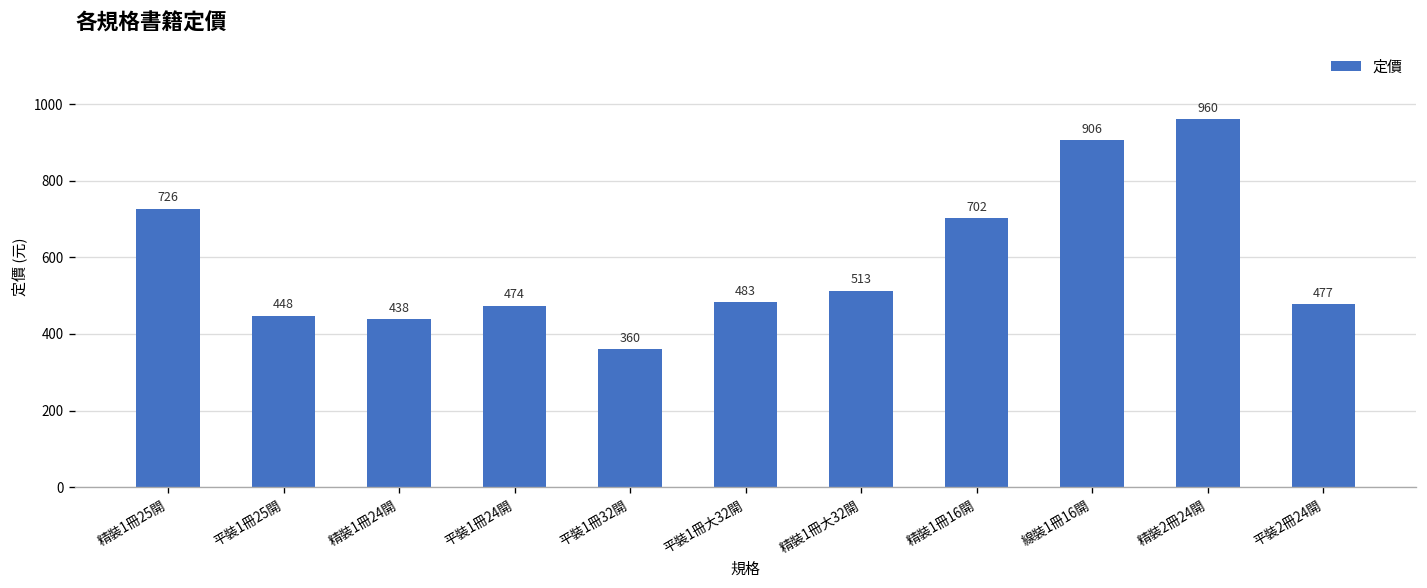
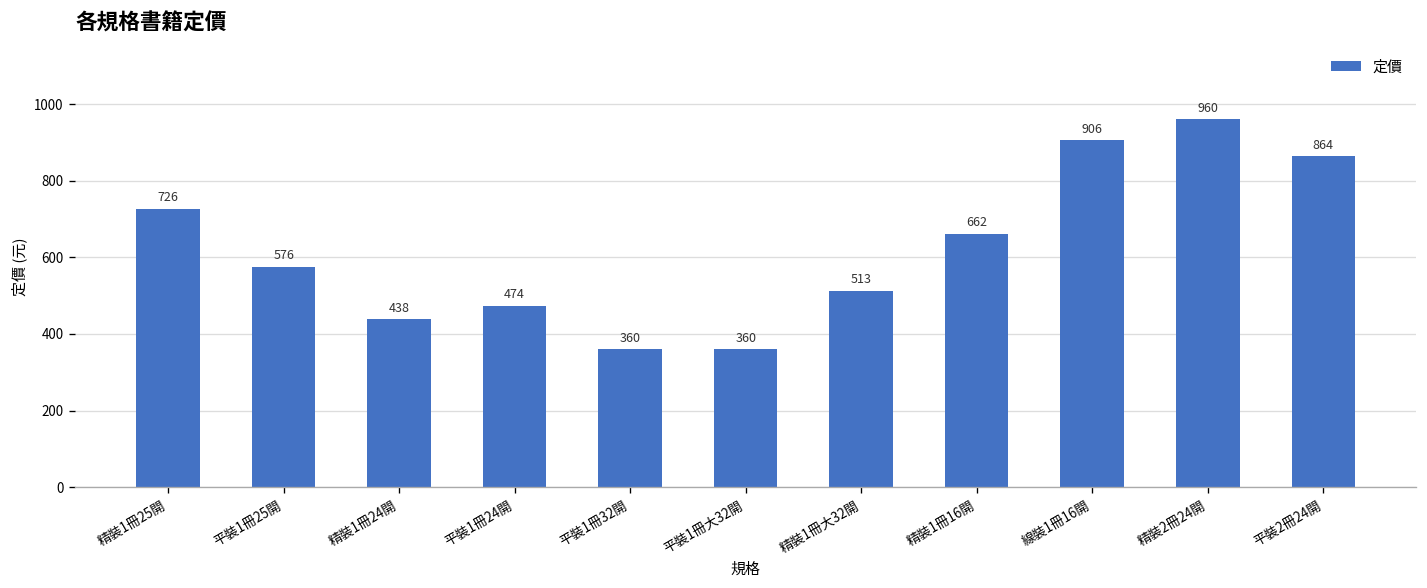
  {
    "精裝1冊25開": 726,
-   "平裝1冊25開": 448,
+   "平裝1冊25開": 576,
    "精裝1冊24開": 438,
    "平裝1冊24開": 474,
    "平裝1冊32開": 360,
-   "平裝1冊大32開": 483,
+   "平裝1冊大32開": 360,
    "精裝1冊大32開": 513,
-   "精裝1冊16開": 702,
+   "精裝1冊16開": 662,
    "線裝1冊16開": 906,
    "精裝2冊24開": 960,
-   "平裝2冊24開": 477
+   "平裝2冊24開": 864
  }
